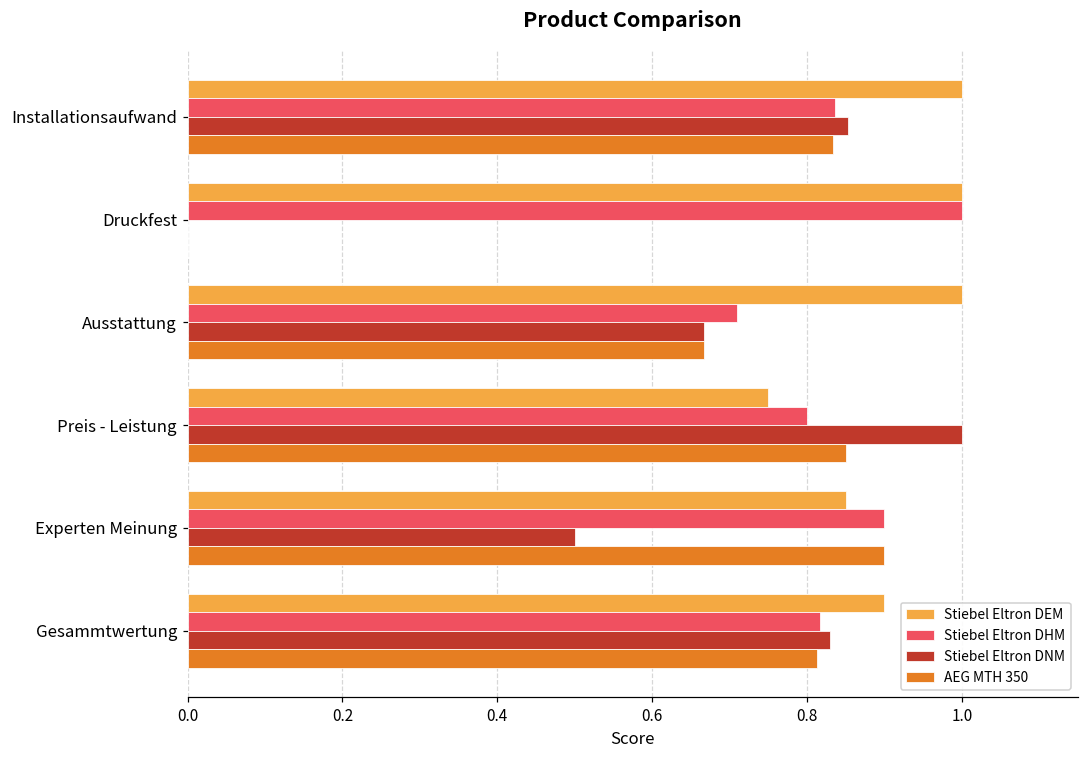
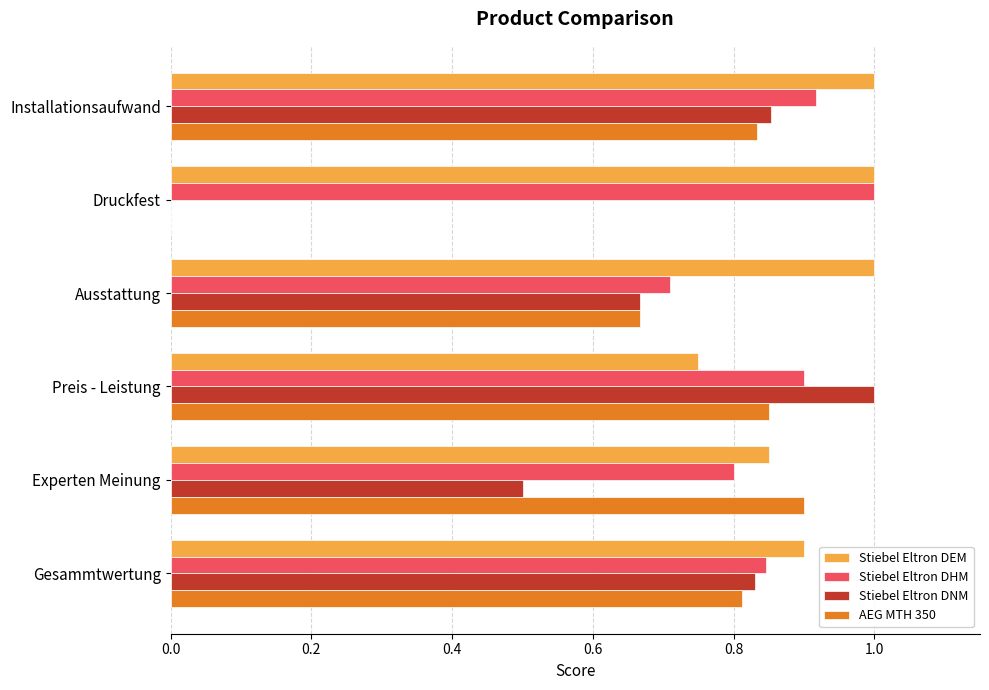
  {
    "Stiebel Eltron DHM": {
-     "Installationsaufwand": 0.84,
+     "Installationsaufwand": 0.92,
      "Druckfest": 1.00,
      "Ausstattung": 0.71,
-     "Preis - Leistung": 0.8,
-     "Experten Meinung": 0.9,
-     "Gesammtwertung": 0.82
+     "Preis - Leistung": 0.9,
+     "Experten Meinung": 0.8,
+     "Gesammtwertung": 0.85
    },
    "Stiebel Eltron DNM": {
      "Installationsaufwand": 0.85,
      "Druckfest": 0.00,
      "Ausstattung": 0.67,
      "Preis - Leistung": 1.00,
      "Experten Meinung": 0.50,
      "Gesammtwertung": 0.83
    }
  }
